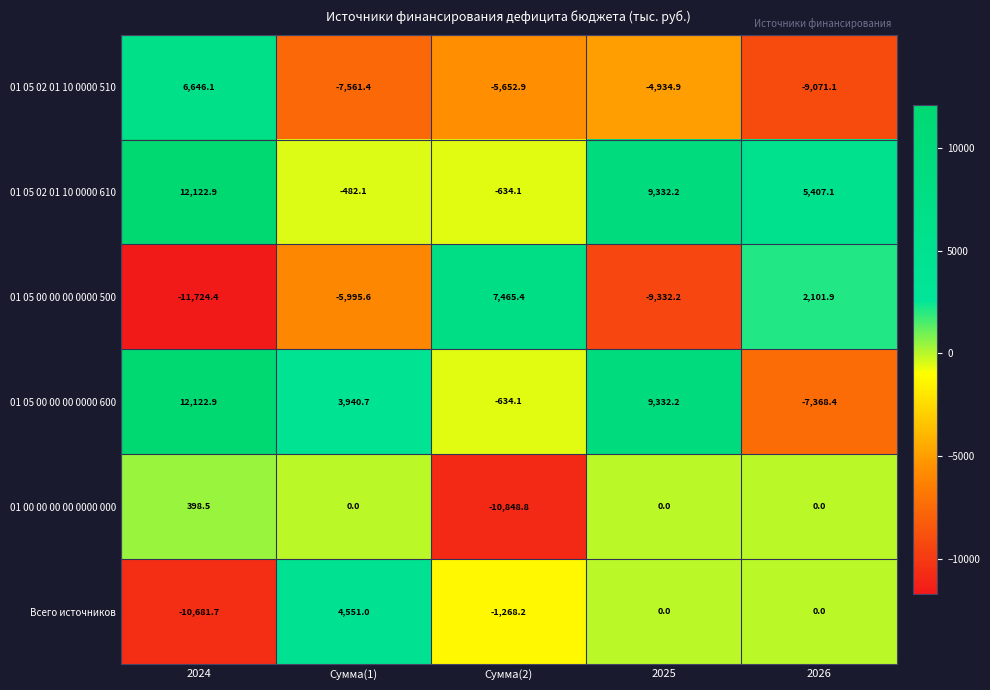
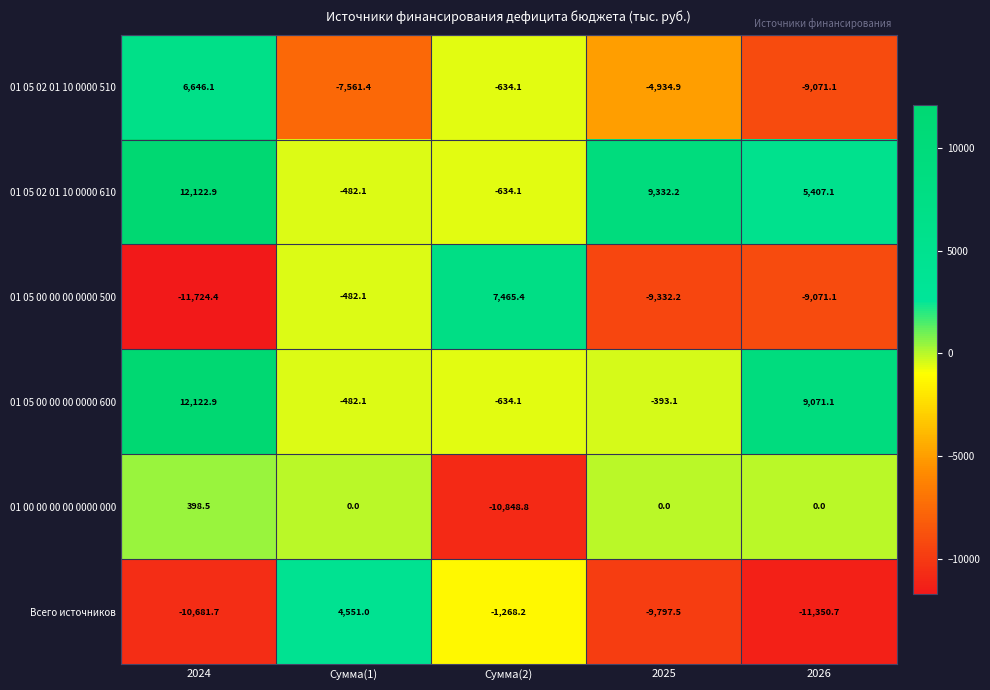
  {
    "01 05 02 01 10 0000 510": {
      "2024": "6,646.1",
      "Сумма(1)": "-7,561.4",
-     "Сумма(2)": "-5,652.9",
+     "Сумма(2)": "-634.1",
      "2025": "-4,934.9",
      "2026": "-9,071.1"
    },
    "01 05 02 01 10 0000 610": {
      "2024": "12,122.9",
      "Сумма(1)": "-482.1",
      "Сумма(2)": "-634.1",
      "2025": "9,332.2",
      "2026": "5,407.1"
    },
    "01 05 00 00 00 0000 500": {
      "2024": "-11,724.4",
-     "Сумма(1)": "-5,995.6",
+     "Сумма(1)": "-482.1",
      "Сумма(2)": "7,465.4",
      "2025": "-9,332.2",
-     "2026": "2,101.9"
+     "2026": "-9,071.1"
    },
    "01 05 00 00 00 0000 600": {
      "2024": "12,122.9",
-     "Сумма(1)": "3,940.7",
+     "Сумма(1)": "-482.1",
      "Сумма(2)": "-634.1",
-     "2025": "9,332.2",
-     "2026": "-7,368.4"
+     "2025": "-393.1",
+     "2026": "9,071.1"
    },
    "01 00 00 00 00 0000 000": {
      "2024": "398.5",
      "Сумма(1)": "0.0",
      "Сумма(2)": "-10,848.8",
      "2025": "0.0",
      "2026": "0.0"
    },
    "Всего источников": {
      "2024": "-10,681.7",
      "Сумма(1)": "4,551.0",
      "Сумма(2)": "-1,268.2",
-     "2025": "0.0",
-     "2026": "0.0"
+     "2025": "-9,797.5",
+     "2026": "-11,350.7"
    }
  }
